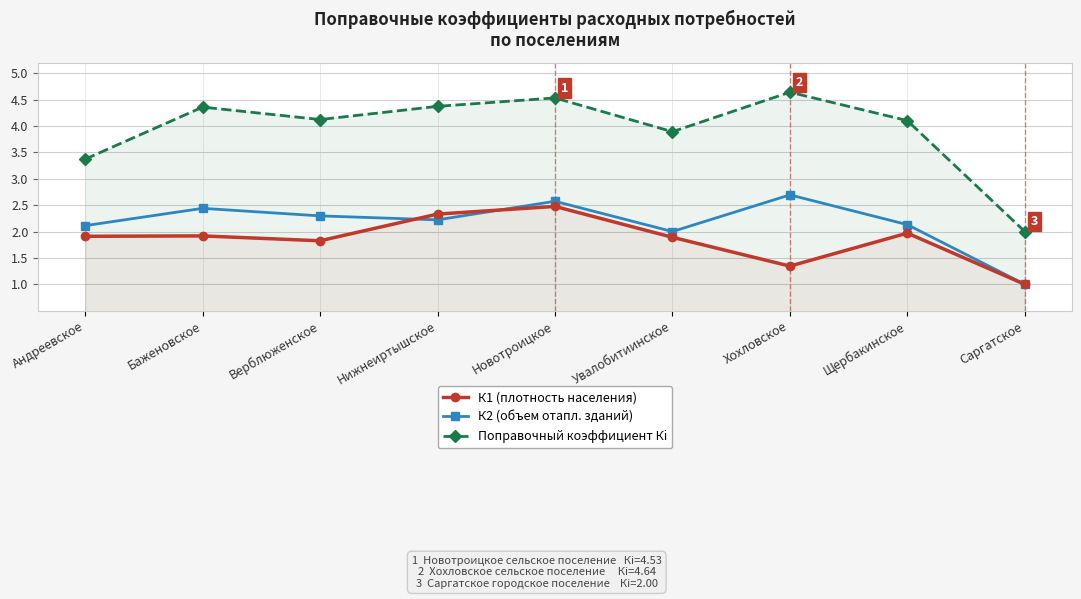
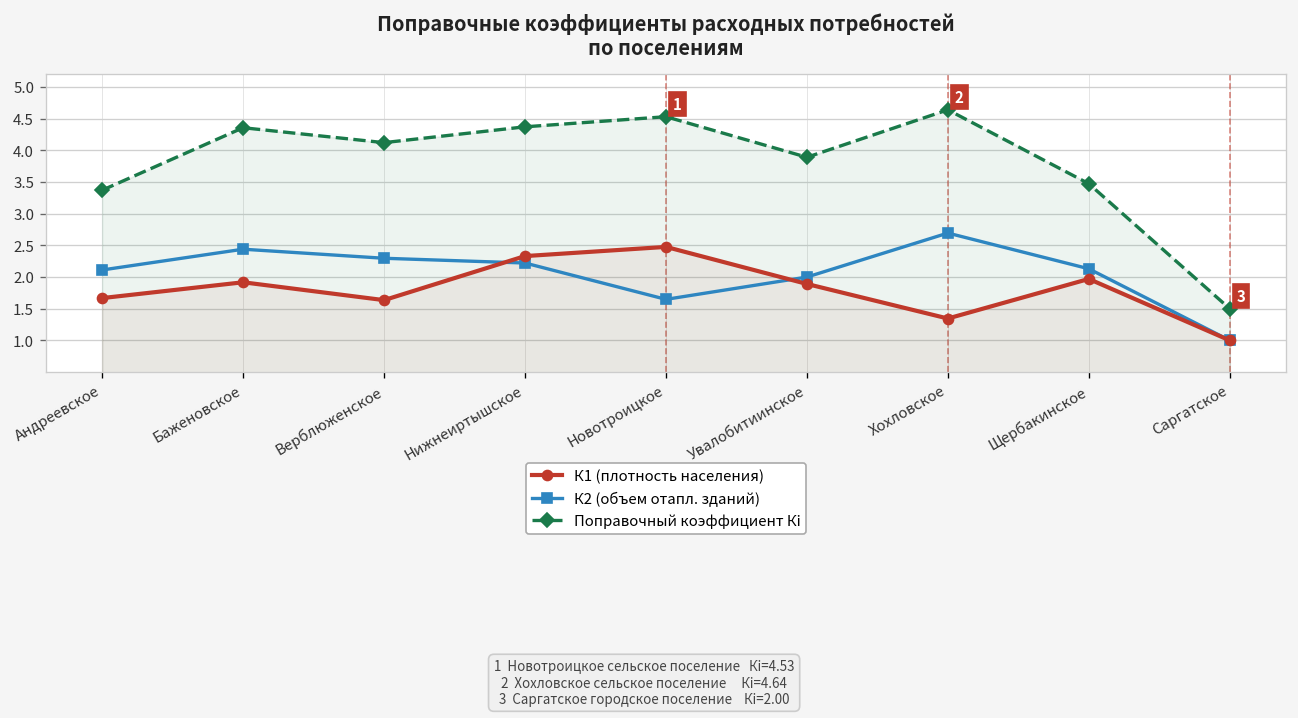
  {
    "К1 (плотность населения)": {
-     "Андреевское": 1.9,
+     "Андреевское": 1.7,
      "Баженовское": 1.9,
-     "Верблюженское": 1.8,
+     "Верблюженское": 1.6,
      "Нижнеиртышское": 2.3,
      "Новотроицкое": 2.5,
      "Увалобитиинское": 1.9,
      "Хохловское": 1.3,
      "Щербакинское": 2.0
    },
    "К2 (объем отапл. зданий)": {
      "Андреевское": 2.1,
      "Баженовское": 2.4,
      "Верблюженское": 2.3,
      "Нижнеиртышское": 2.2,
-     "Новотроицкое": 2.6,
+     "Новотроицкое": 1.6,
      "Увалобитиинское": 2.0,
      "Хохловское": 2.7,
      "Щербакинское": 2.1
    },
    "Поправочный коэффициент Кi": {
      "Андреевское": 3.4,
      "Баженовское": 4.4,
      "Верблюженское": 4.1,
      "Нижнеиртышское": 4.4,
      "Увалобитиинское": 3.9,
-     "Щербакинское": 4.1,
-     "Саргатское": 2.0
+     "Щербакинское": 3.5,
+     "Саргатское": 1.5
    }
  }
